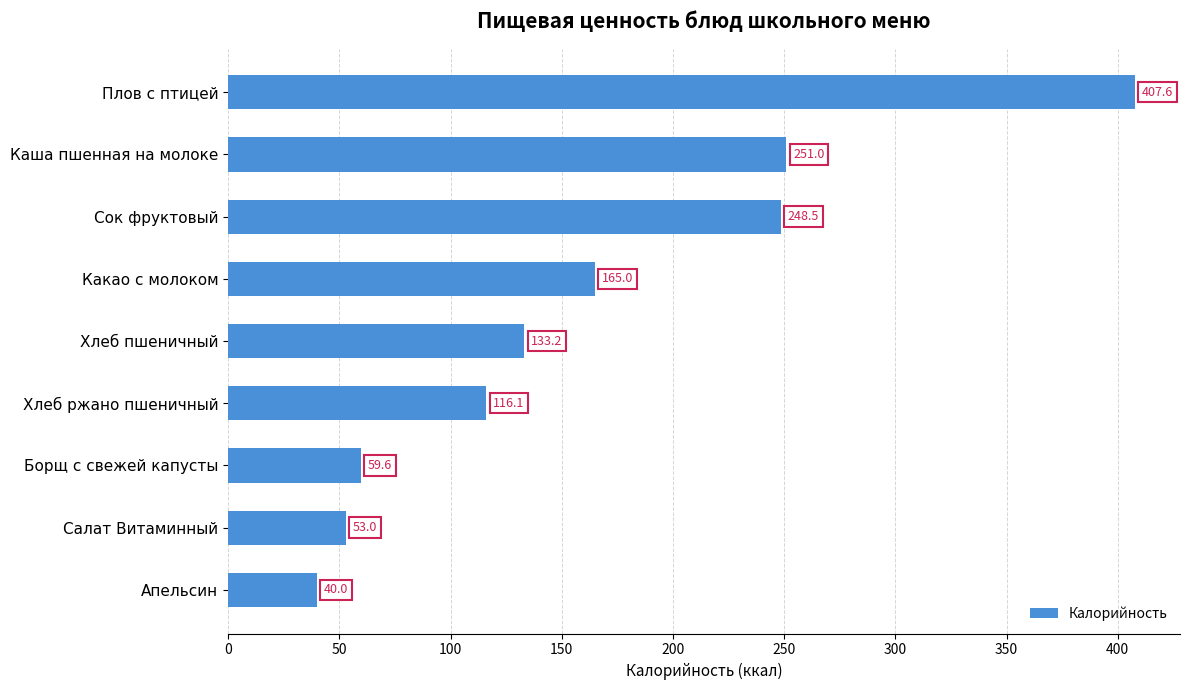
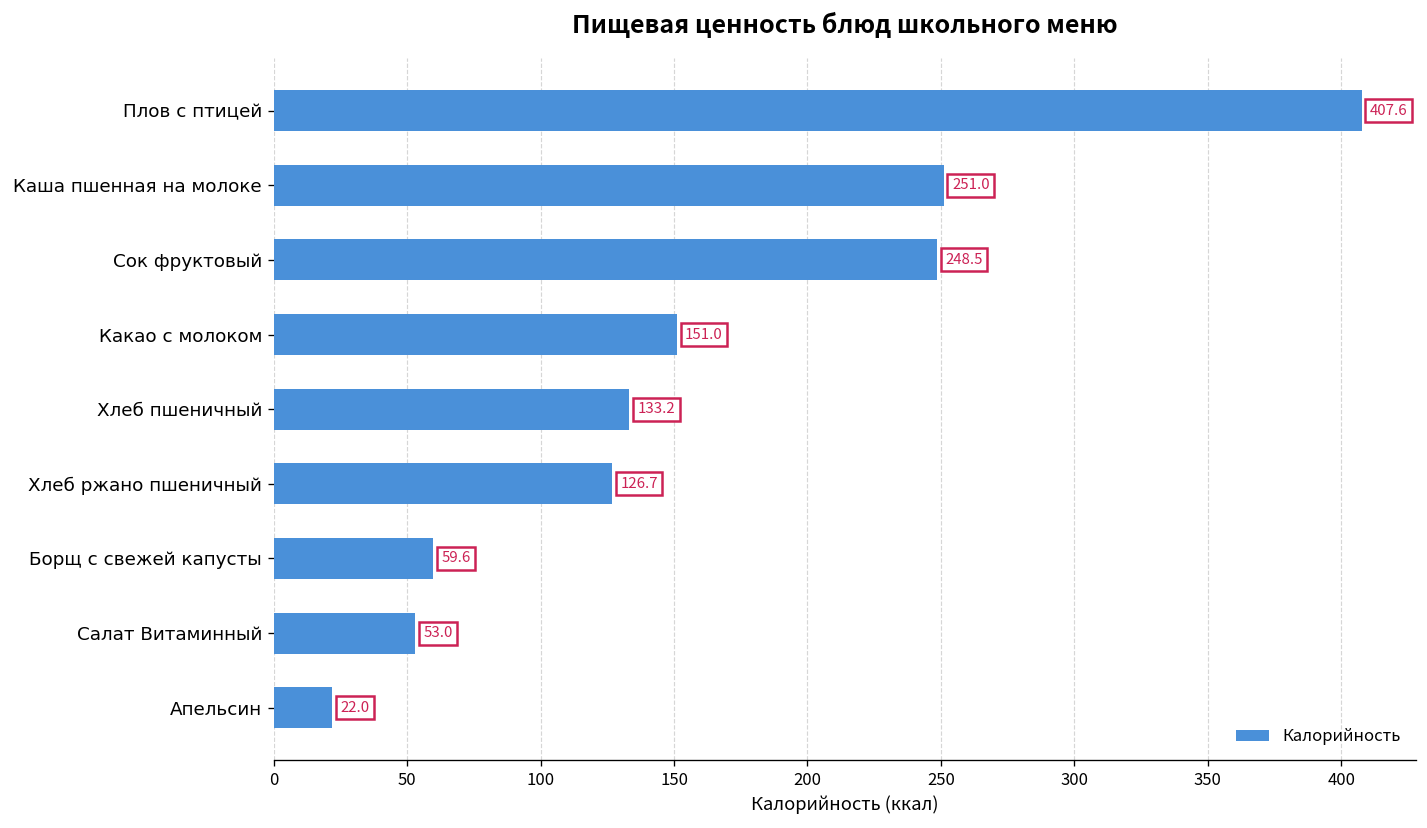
  {
-   "Какао с молоком": 165.0,
-   "Хлеб ржано пшеничный": 116.1,
-   "Апельсин": 40.0
+   "Какао с молоком": 151.0,
+   "Хлеб ржано пшеничный": 126.7,
+   "Апельсин": 22.0
  }
